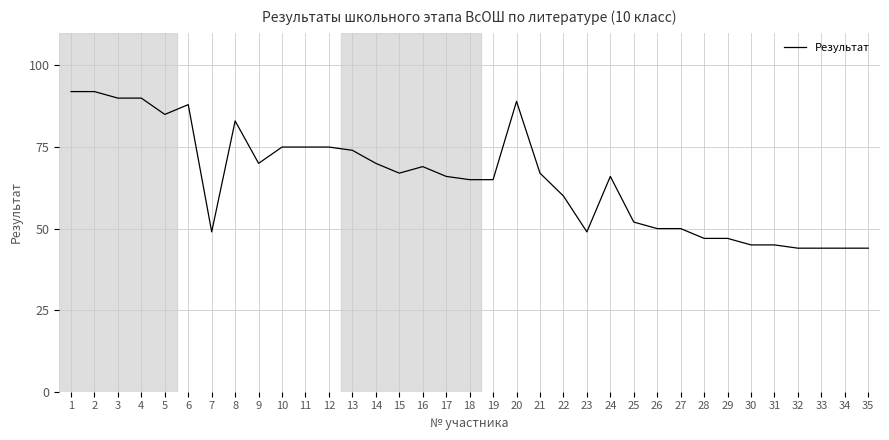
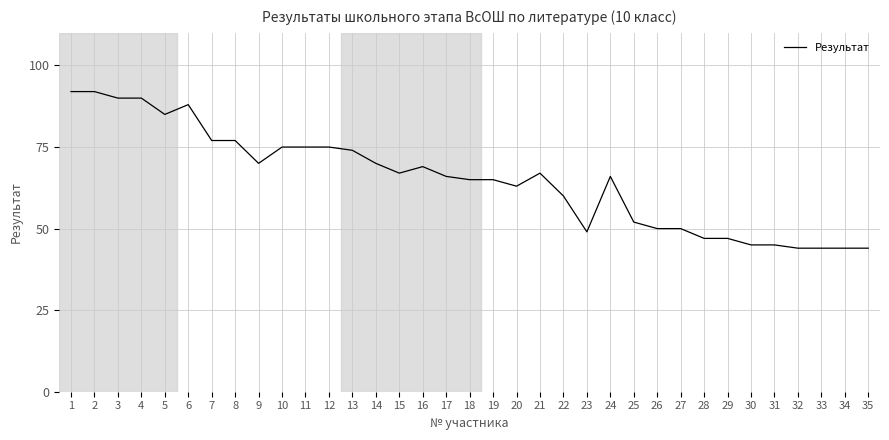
  {
    "1": 92,
    "2": 92,
    "3": 90,
    "4": 90,
    "5": 85,
    "6": 88,
-   "7": 49,
-   "8": 83,
+   "7": 77,
+   "8": 77,
    "9": 70,
    "10": 75,
    "11": 75,
    "12": 75,
    "13": 74,
    "14": 70,
    "15": 67,
    "16": 69,
    "17": 66,
    "18": 65,
    "19": 65,
-   "20": 89,
+   "20": 63,
    "21": 67,
    "22": 60,
    "23": 49,
    "24": 66,
    "25": 52,
    "26": 50,
    "27": 50,
    "28": 47,
    "29": 47,
    "30": 45,
    "31": 45,
    "32": 44,
    "33": 44,
    "34": 44,
    "35": 44
  }
